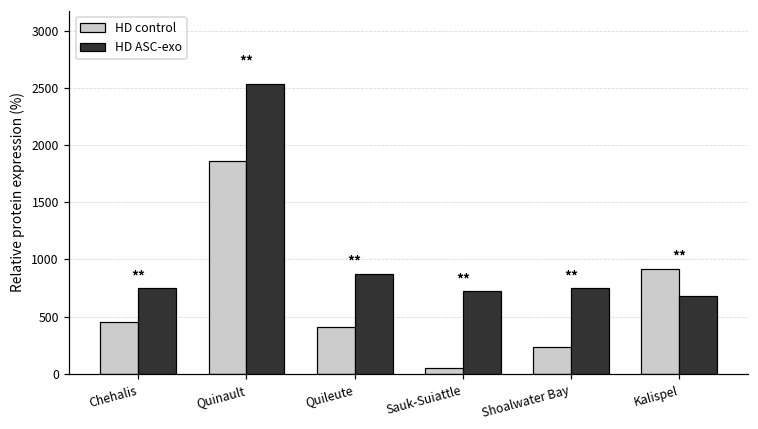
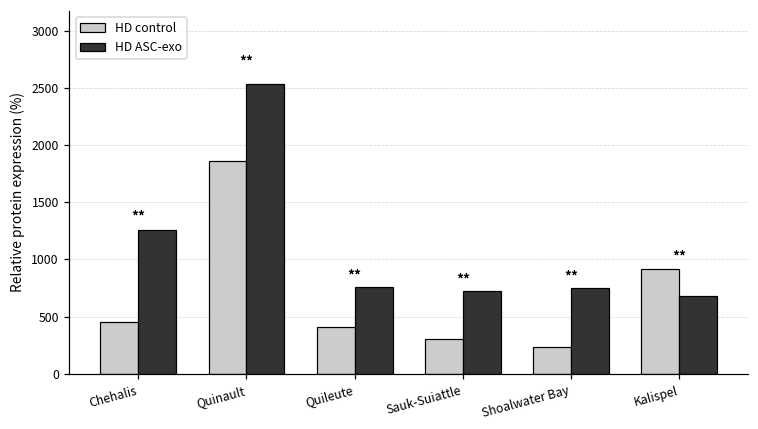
  {
    "HD control": {
      "Chehalis": 450,
      "Quinault": 1860,
      "Quileute": 400,
-     "Sauk-Suiattle": 50,
+     "Sauk-Suiattle": 300,
      "Shoalwater Bay": 230,
      "Kalispel": 920
    },
    "HD ASC-exo": {
-     "Chehalis": 750,
+     "Chehalis": 1260,
      "Quinault": 2540,
-     "Quileute": 880,
+     "Quileute": 760,
      "Sauk-Suiattle": 720,
      "Shoalwater Bay": 750,
      "Kalispel": 680
    }
  }
